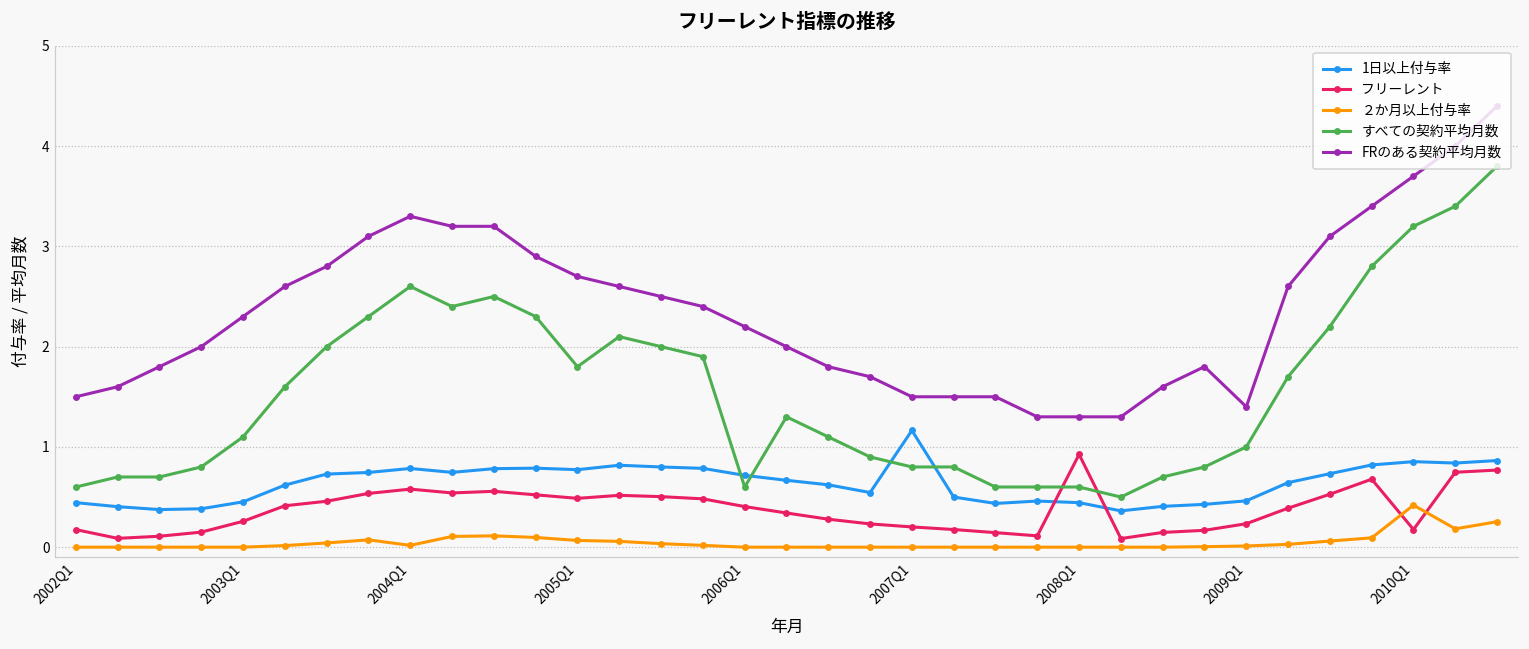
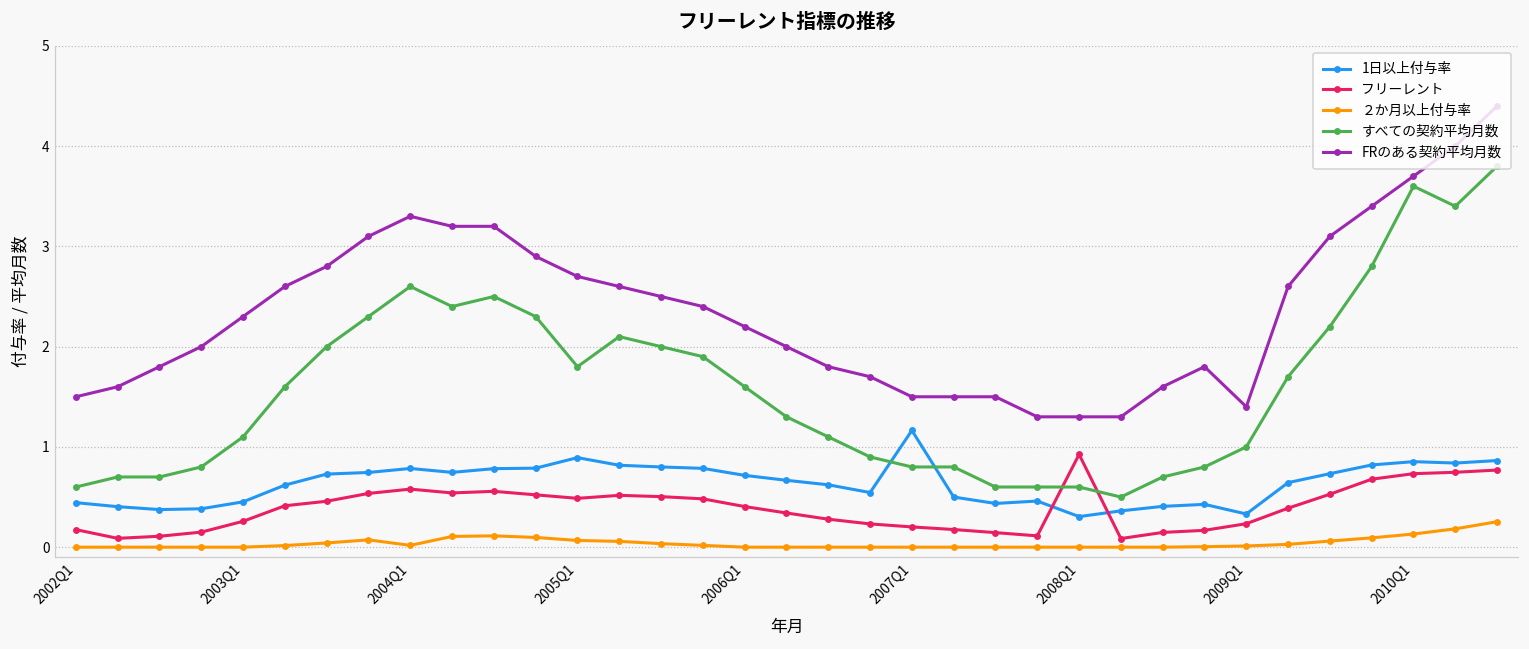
  {
    "1日以上付与率": {
      "2002Q1": 0.4,
      "2003Q1": 0.5,
      "2004Q1": 0.8,
-     "2005Q1": 0.8,
+     "2005Q1": 0.9,
      "2006Q1": 0.7,
      "2007Q1": 1.2,
-     "2008Q1": 0.4,
-     "2009Q1": 0.5,
+     "2008Q1": 0.3,
+     "2009Q1": 0.3,
      "2010Q1": 0.9
    },
    "フリーレント": {
      "2002Q1": 0.2,
      "2003Q1": 0.3,
      "2004Q1": 0.6,
      "2005Q1": 0.5,
      "2006Q1": 0.4,
      "2007Q1": 0.2,
      "2008Q1": 0.9,
      "2009Q1": 0.2,
-     "2010Q1": 0.2
+     "2010Q1": 0.7
    },
    "２か月以上付与率": {
      "2002Q1": 0.0,
      "2003Q1": 0.0,
      "2004Q1": 0.0,
      "2005Q1": 0.1,
      "2006Q1": 0.0,
      "2007Q1": 0.0,
      "2008Q1": 0.0,
      "2009Q1": 0.0,
-     "2010Q1": 0.4
+     "2010Q1": 0.1
    },
    "すべての契約平均月数": {
      "2002Q1": 0.6,
      "2003Q1": 1.1,
      "2004Q1": 2.6,
      "2005Q1": 1.8,
-     "2006Q1": 0.6,
+     "2006Q1": 1.6,
      "2007Q1": 0.8,
      "2008Q1": 0.6,
      "2009Q1": 1.0,
-     "2010Q1": 3.2
+     "2010Q1": 3.6
    },
    "FRのある契約平均月数": {
      "2002Q1": 1.5,
      "2003Q1": 2.3,
      "2004Q1": 3.3,
      "2005Q1": 2.7,
      "2006Q1": 2.2,
      "2007Q1": 1.5,
      "2008Q1": 1.3,
      "2009Q1": 1.4,
      "2010Q1": 3.7
    }
  }
